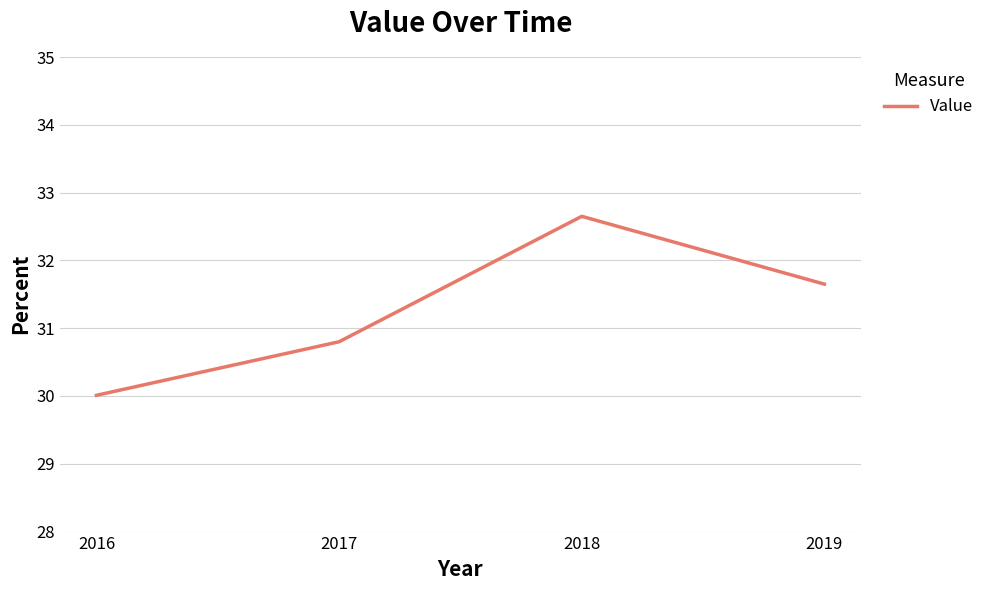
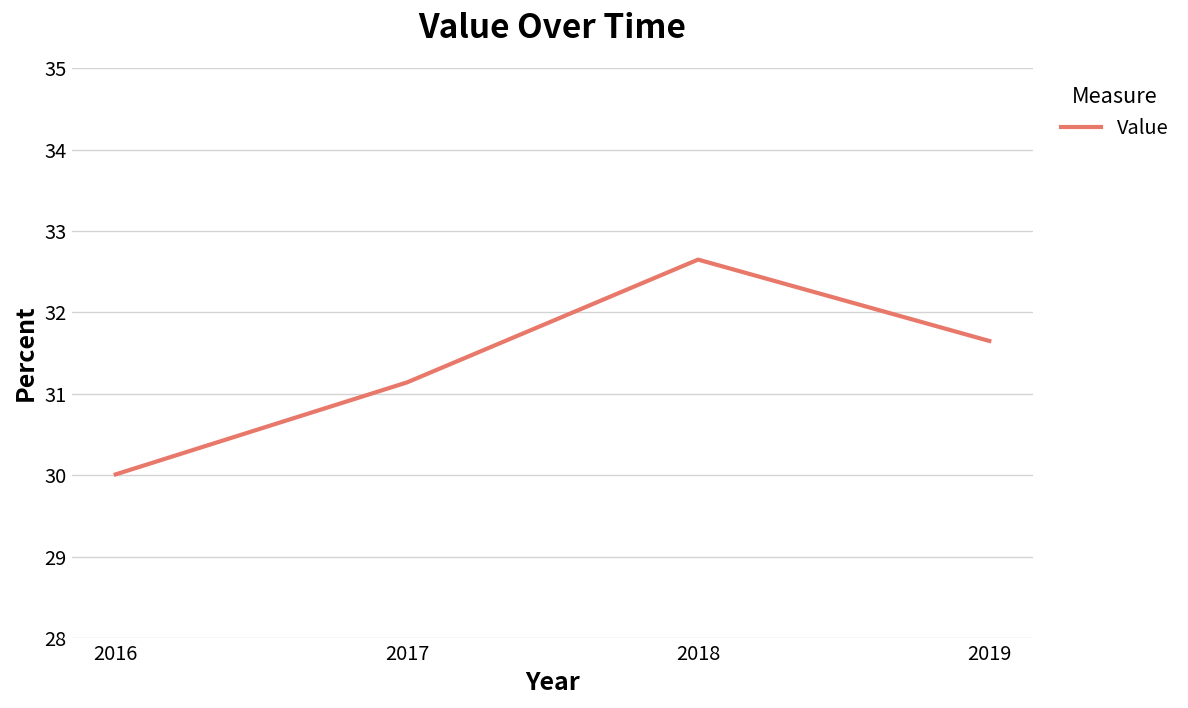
  {
    "2016": 30.0,
-   "2017": 30.8,
+   "2017": 31.1,
    "2018": 32.7,
    "2019": 31.7
  }
